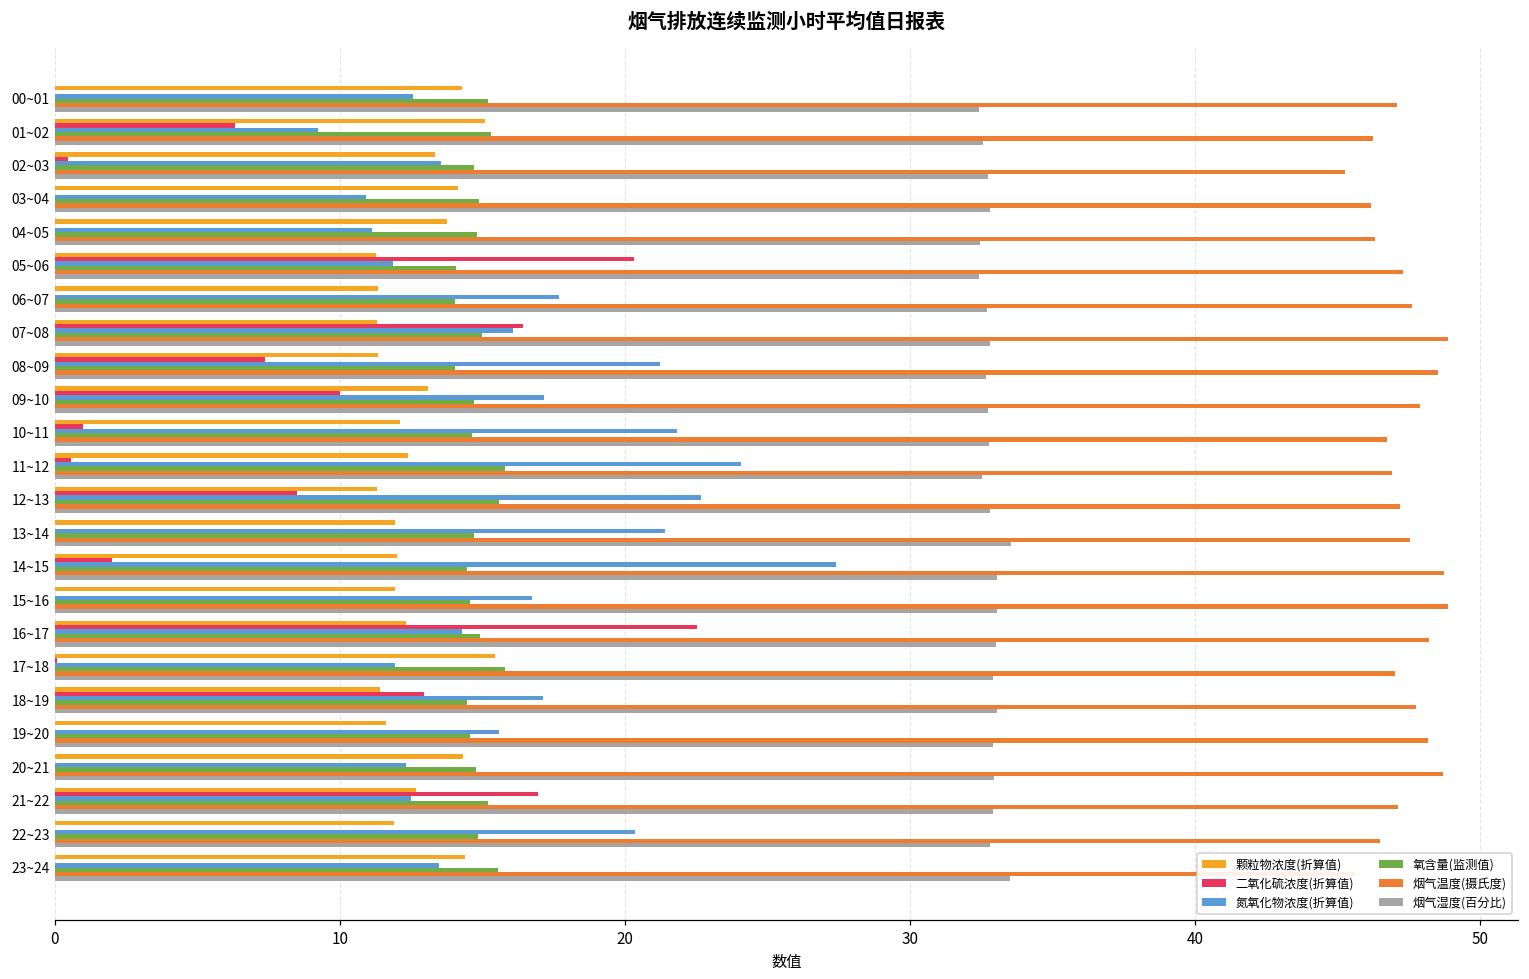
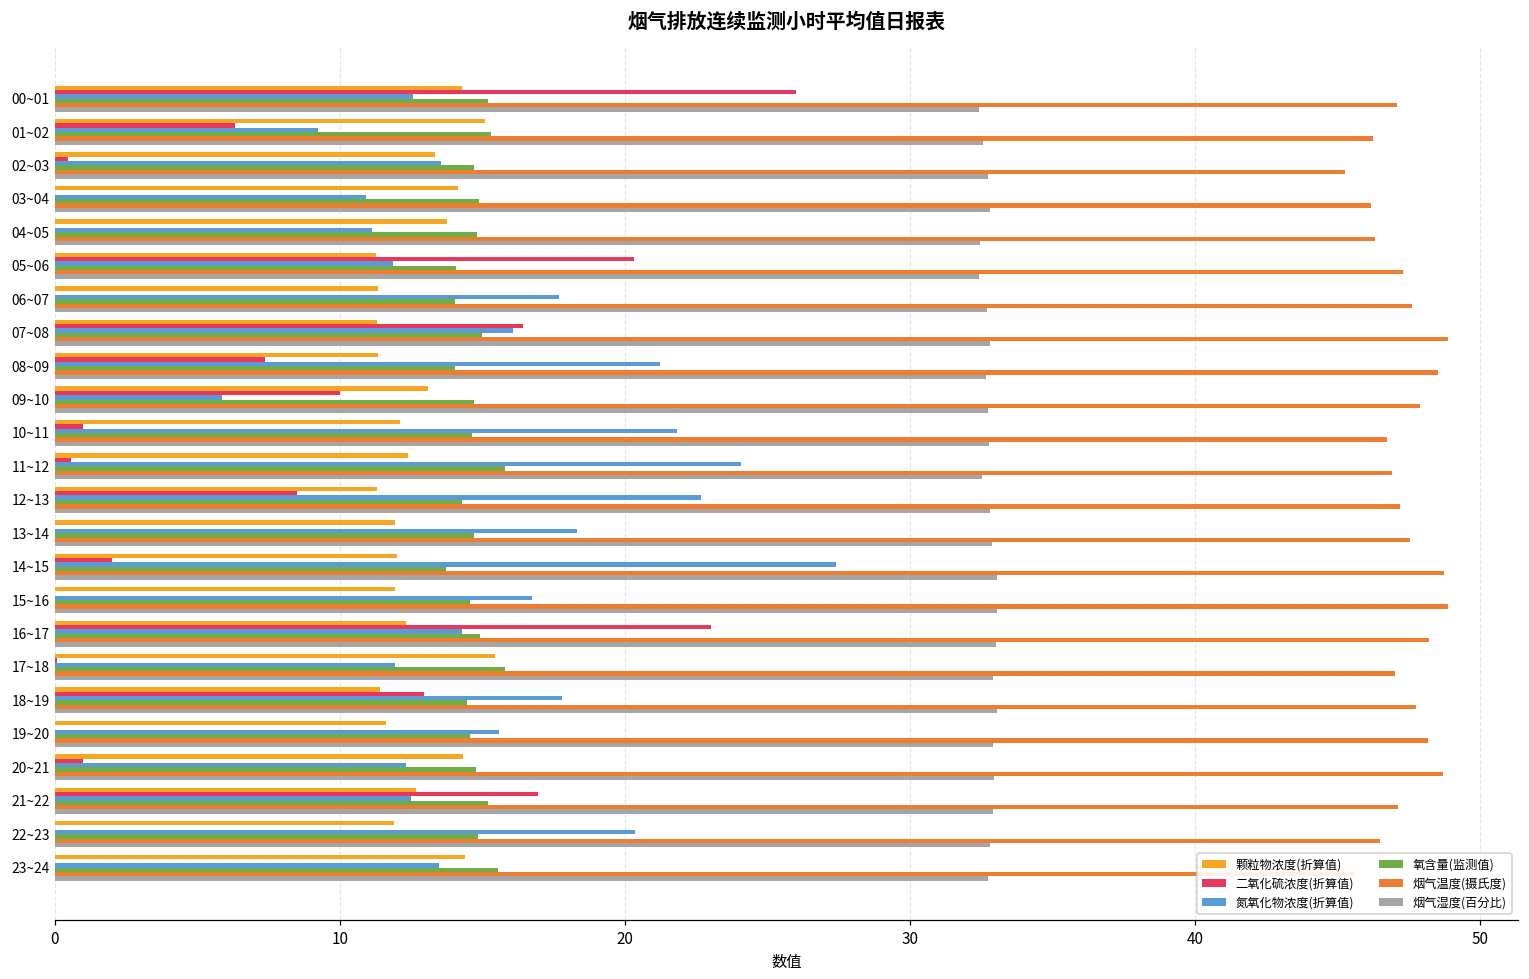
  {
    "二氧化硫浓度(折算值)": {
-     "00~01": 0,
+     "00~01": 26,
      "01~02": 6.3,
      "02~03": 0.5,
      "03~04": 0.0,
      "04~05": 0.0,
      "05~06": 20.3,
      "06~07": 0.0,
      "07~08": 16.4,
      "08~09": 7.4,
      "09~10": 10.0,
      "10~11": 1.0,
      "11~12": 0.6,
      "12~13": 8.5,
      "13~14": 0.0,
      "14~15": 2.0,
      "15~16": 0.0,
-     "16~17": 22.5,
+     "16~17": 23.0,
      "18~19": 13.0,
      "19~20": 0.0,
-     "20~21": 0,
+     "20~21": 1,
      "21~22": 17.0,
      "22~23": 0.0,
      "23~24": 0.0
    },
    "氮氧化物浓度(折算值)": {
      "00~01": 12.6,
      "01~02": 9.2,
      "02~03": 13.6,
      "03~04": 10.9,
      "04~05": 11.1,
      "05~06": 11.9,
      "06~07": 17.7,
      "07~08": 16.1,
      "08~09": 21.2,
-     "09~10": 17.1,
+     "09~10": 5.9,
      "10~11": 21.8,
      "11~12": 24.1,
      "12~13": 22.7,
-     "13~14": 21.4,
+     "13~14": 18.3,
      "14~15": 27.4,
      "15~16": 16.8,
      "16~17": 14.3,
      "17~18": 11.9,
-     "18~19": 17.1,
+     "18~19": 17.8,
      "19~20": 15.6,
      "20~21": 12.3,
      "21~22": 12.5,
      "22~23": 20.3,
      "23~24": 13.5
    },
    "氧含量(监测值)": {
      "00~01": 15.2,
      "01~02": 15.3,
      "02~03": 14.7,
      "03~04": 14.9,
      "04~05": 14.8,
      "05~06": 14.1,
      "06~07": 14.1,
      "07~08": 15.0,
      "08~09": 14.0,
      "09~10": 14.7,
      "10~11": 14.6,
      "11~12": 15.8,
-     "12~13": 15.6,
+     "12~13": 14.3,
      "13~14": 14.7,
-     "14~15": 14.5,
+     "14~15": 13.7,
      "15~16": 14.6,
      "16~17": 14.9,
      "17~18": 15.8,
      "18~19": 14.5,
      "19~20": 14.6,
      "20~21": 14.8,
      "21~22": 15.2,
      "22~23": 14.9,
      "23~24": 15.6
    },
    "烟气湿度(百分比)": {
      "00~01": 32.4,
      "01~02": 32.6,
      "02~03": 32.8,
      "03~04": 32.8,
      "04~05": 32.5,
      "05~06": 32.4,
      "06~07": 32.7,
      "07~08": 32.8,
      "08~09": 32.7,
      "09~10": 32.7,
      "10~11": 32.8,
      "11~12": 32.5,
      "12~13": 32.8,
-     "13~14": 33.5,
+     "13~14": 32.9,
      "14~15": 33.1,
      "15~16": 33.0,
      "16~17": 33.0,
      "17~18": 32.9,
      "18~19": 33.0,
      "19~20": 32.9,
      "20~21": 32.9,
      "21~22": 32.9,
      "22~23": 32.8,
-     "23~24": 33.5
+     "23~24": 32.7
    }
  }
